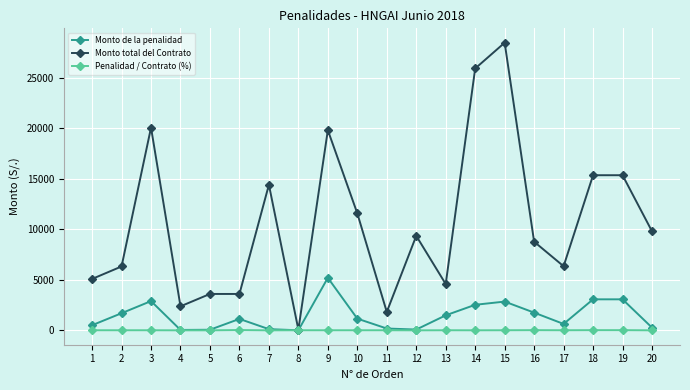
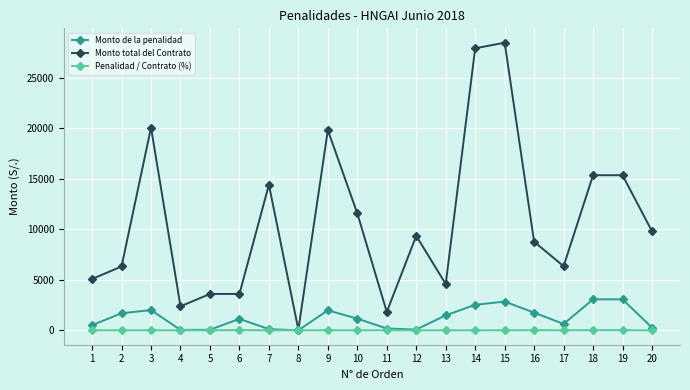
  {
    "Monto de la penalidad": {
      "1": 500,
      "2": 1700,
-     "3": 2900,
+     "3": 2000,
      "6": 1100,
-     "9": 5200,
+     "9": 2000,
      "10": 1200,
      "13": 1500,
      "14": 2500,
      "15": 2800,
      "16": 1800,
      "17": 600,
      "18": 3100,
      "19": 3100,
      "20": 300
    },
    "Monto total del Contrato": {
      "1": 5100,
      "2": 6300,
      "3": 20100,
      "4": 2400,
      "5": 3600,
      "6": 3600,
      "7": 14400,
      "9": 19800,
      "10": 11600,
      "11": 1800,
      "12": 9300,
      "13": 4600,
-     "14": 25900,
+     "14": 27900,
      "15": 28500,
      "16": 8800,
      "17": 6300,
      "18": 15300,
      "19": 15300,
      "20": 9800
    },
    "Penalidad / Contrato (%)": {
      "1": 0,
      "2": 0,
      "3": 0,
      "6": 0,
      "9": 0,
      "10": 0,
      "13": 0,
      "14": 0,
      "15": 0,
      "16": 0,
      "17": 0,
      "18": 0,
      "19": 0,
      "20": 0
    }
  }
